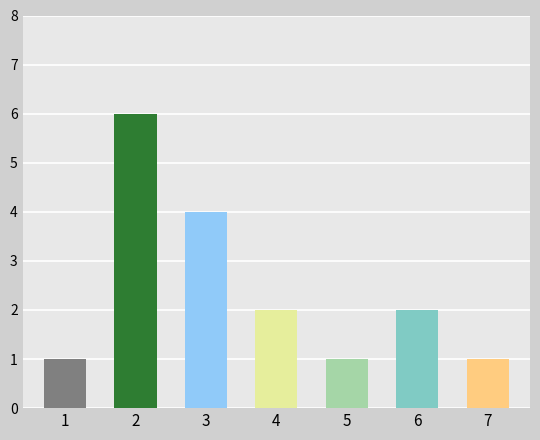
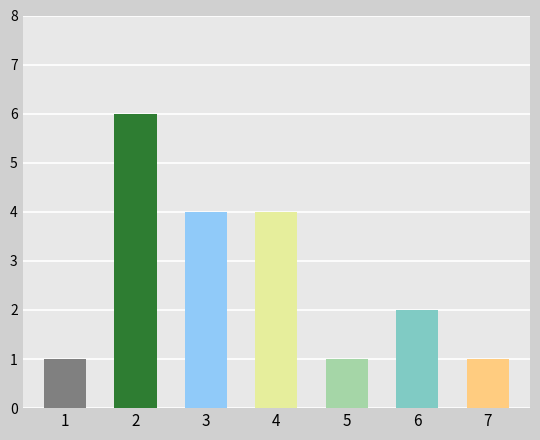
  {
    "1": 1,
    "2": 6,
    "3": 4,
-   "4": 2,
+   "4": 4,
    "5": 1,
    "6": 2,
    "7": 1
  }
